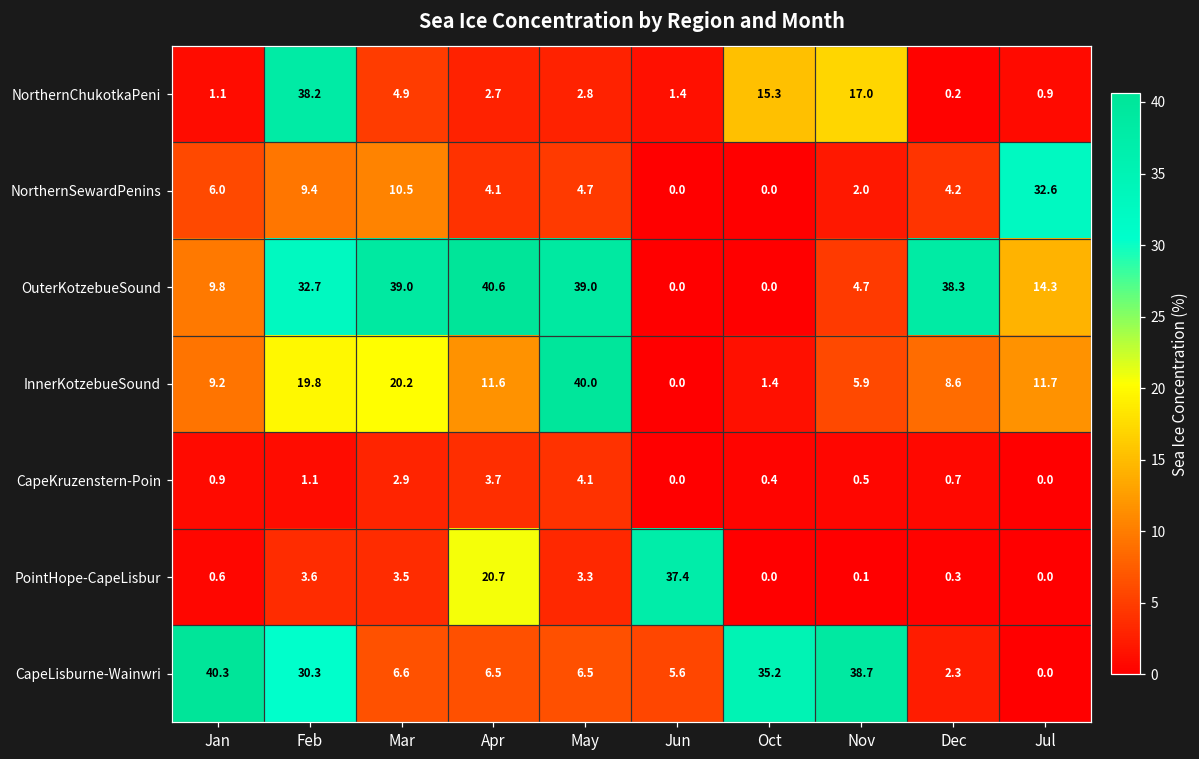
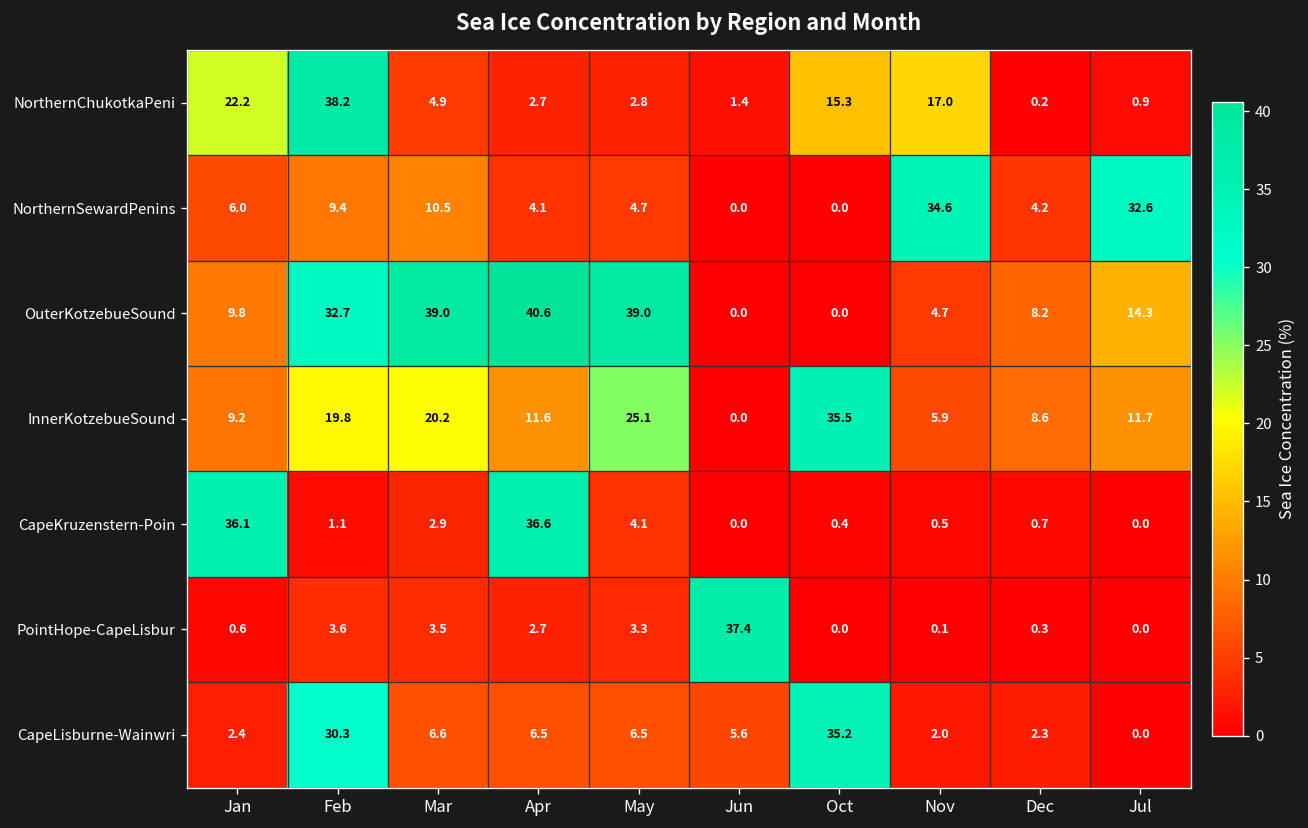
  {
    "NorthernChukotkaPeni": {
-     "Jan": 1.1,
+     "Jan": 22.2,
      "Feb": 38.2,
      "Mar": 4.9,
      "Apr": 2.7,
      "May": 2.8,
      "Jun": 1.4,
      "Oct": 15.3,
      "Nov": 17.0,
      "Dec": 0.2,
      "Jul": 0.9
    },
    "NorthernSewardPenins": {
      "Jan": 6.0,
      "Feb": 9.4,
      "Mar": 10.5,
      "Apr": 4.1,
      "May": 4.7,
      "Jun": 0.0,
      "Oct": 0.0,
-     "Nov": 2.0,
+     "Nov": 34.6,
      "Dec": 4.2,
      "Jul": 32.6
    },
    "OuterKotzebueSound": {
      "Jan": 9.8,
      "Feb": 32.7,
      "Mar": 39.0,
      "Apr": 40.6,
      "May": 39.0,
      "Jun": 0.0,
      "Oct": 0.0,
      "Nov": 4.7,
-     "Dec": 38.3,
+     "Dec": 8.2,
      "Jul": 14.3
    },
    "InnerKotzebueSound": {
      "Jan": 9.2,
      "Feb": 19.8,
      "Mar": 20.2,
      "Apr": 11.6,
-     "May": 40.0,
+     "May": 25.1,
      "Jun": 0.0,
-     "Oct": 1.4,
+     "Oct": 35.5,
      "Nov": 5.9,
      "Dec": 8.6,
      "Jul": 11.7
    },
    "CapeKruzenstern-Poin": {
-     "Jan": 0.9,
+     "Jan": 36.1,
      "Feb": 1.1,
      "Mar": 2.9,
-     "Apr": 3.7,
+     "Apr": 36.6,
      "May": 4.1,
      "Jun": 0.0,
      "Oct": 0.4,
      "Nov": 0.5,
      "Dec": 0.7,
      "Jul": 0.0
    },
    "PointHope-CapeLisbur": {
      "Jan": 0.6,
      "Feb": 3.6,
      "Mar": 3.5,
-     "Apr": 20.7,
+     "Apr": 2.7,
      "May": 3.3,
      "Jun": 37.4,
      "Oct": 0.0,
      "Nov": 0.1,
      "Dec": 0.3,
      "Jul": 0.0
    },
    "CapeLisburne-Wainwri": {
-     "Jan": 40.3,
+     "Jan": 2.4,
      "Feb": 30.3,
      "Mar": 6.6,
      "Apr": 6.5,
      "May": 6.5,
      "Jun": 5.6,
      "Oct": 35.2,
-     "Nov": 38.7,
+     "Nov": 2.0,
      "Dec": 2.3,
      "Jul": 0.0
    }
  }
